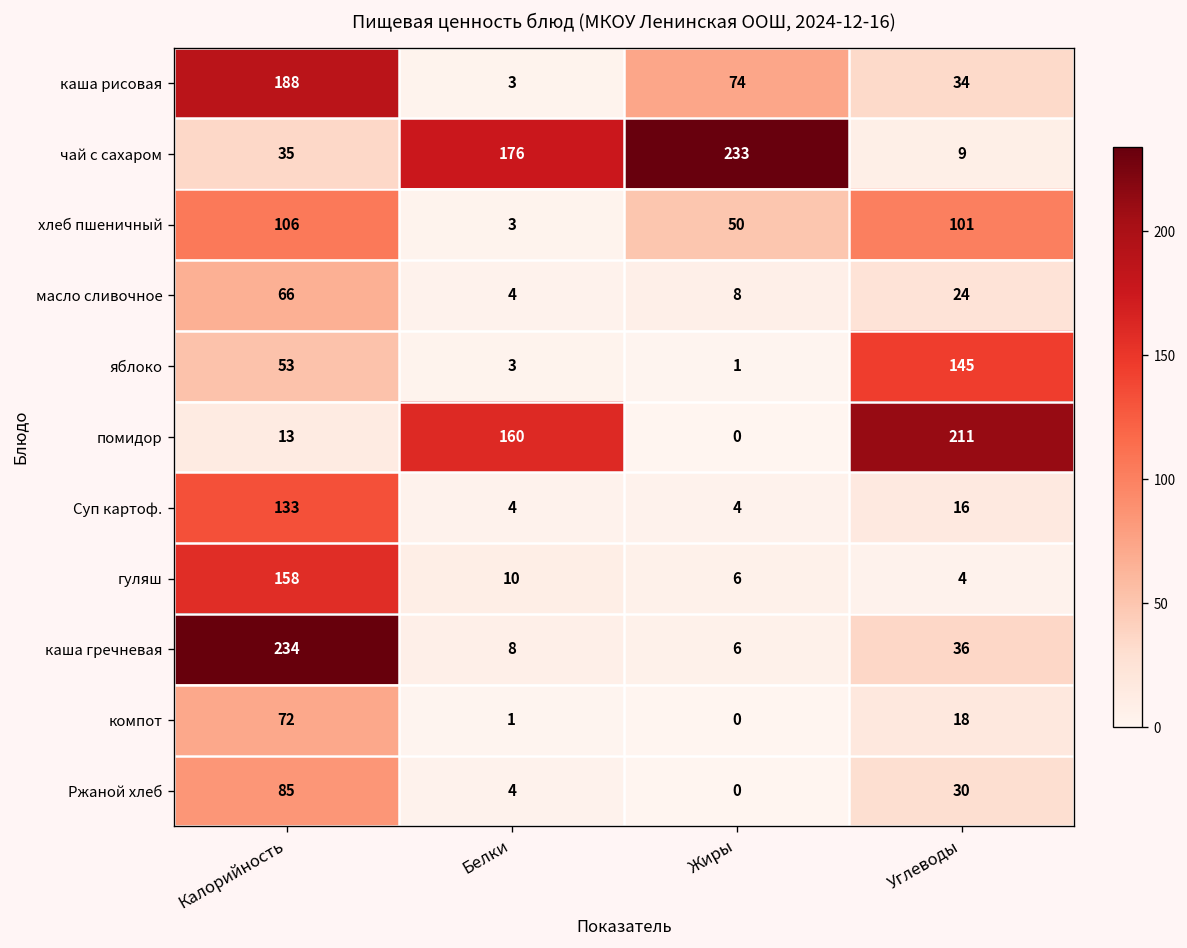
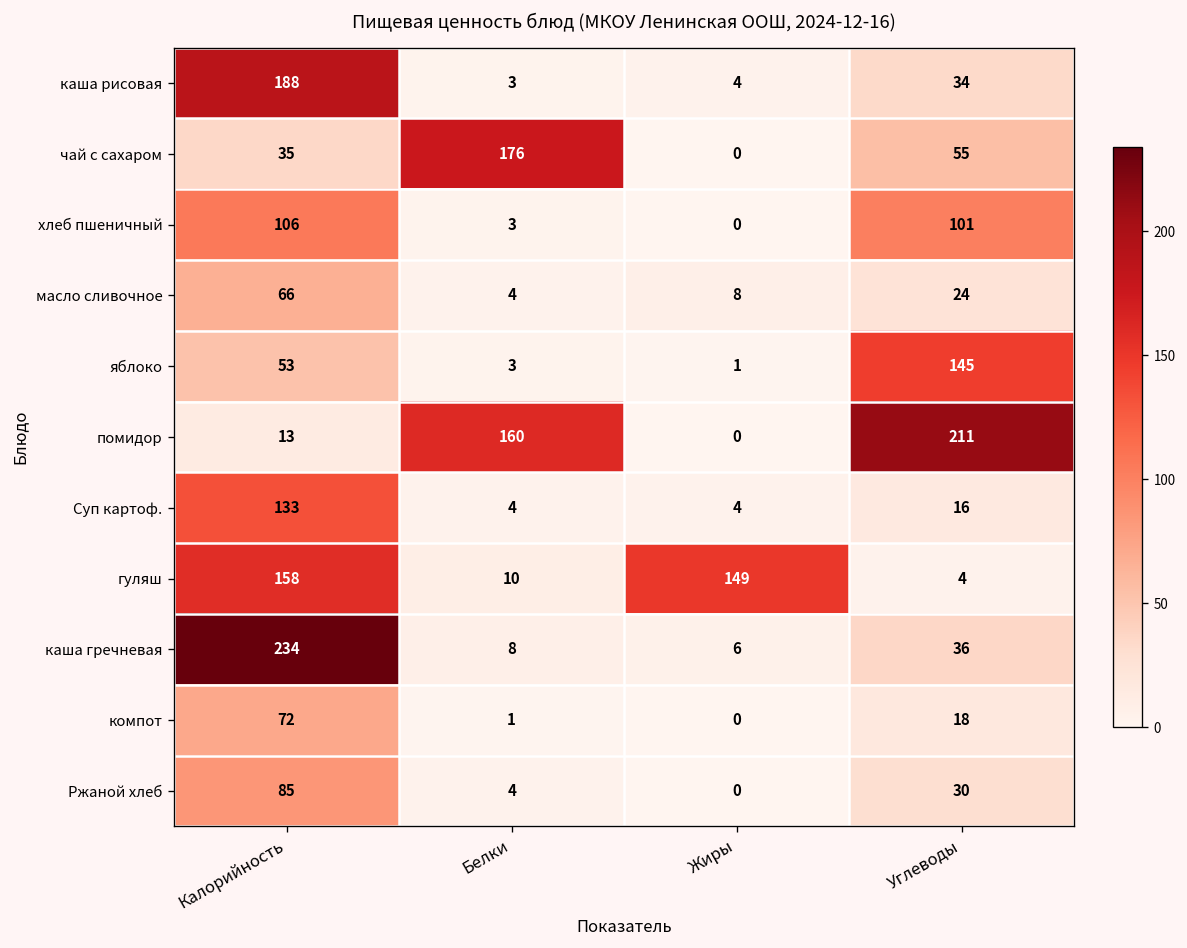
  {
    "каша рисовая": {
      "Калорийность": 188,
      "Белки": 3,
-     "Жиры": 74,
+     "Жиры": 4,
      "Углеводы": 34
    },
    "чай с сахаром": {
      "Калорийность": 35,
      "Белки": 176,
-     "Жиры": 233,
-     "Углеводы": 9
+     "Жиры": 0,
+     "Углеводы": 55
    },
    "хлеб пшеничный": {
      "Калорийность": 106,
      "Белки": 3,
-     "Жиры": 50,
+     "Жиры": 0,
      "Углеводы": 101
    },
    "масло сливочное": {
      "Калорийность": 66,
      "Белки": 4,
      "Жиры": 8,
      "Углеводы": 24
    },
    "яблоко": {
      "Калорийность": 53,
      "Белки": 3,
      "Жиры": 1,
      "Углеводы": 145
    },
    "помидор": {
      "Калорийность": 13,
      "Белки": 160,
      "Жиры": 0,
      "Углеводы": 211
    },
    "Суп картоф.": {
      "Калорийность": 133,
      "Белки": 4,
      "Жиры": 4,
      "Углеводы": 16
    },
    "гуляш": {
      "Калорийность": 158,
      "Белки": 10,
-     "Жиры": 6,
+     "Жиры": 149,
      "Углеводы": 4
    },
    "каша гречневая": {
      "Калорийность": 234,
      "Белки": 8,
      "Жиры": 6,
      "Углеводы": 36
    },
    "компот": {
      "Калорийность": 72,
      "Белки": 1,
      "Жиры": 0,
      "Углеводы": 18
    },
    "Ржаной хлеб": {
      "Калорийность": 85,
      "Белки": 4,
      "Жиры": 0,
      "Углеводы": 30
    }
  }
